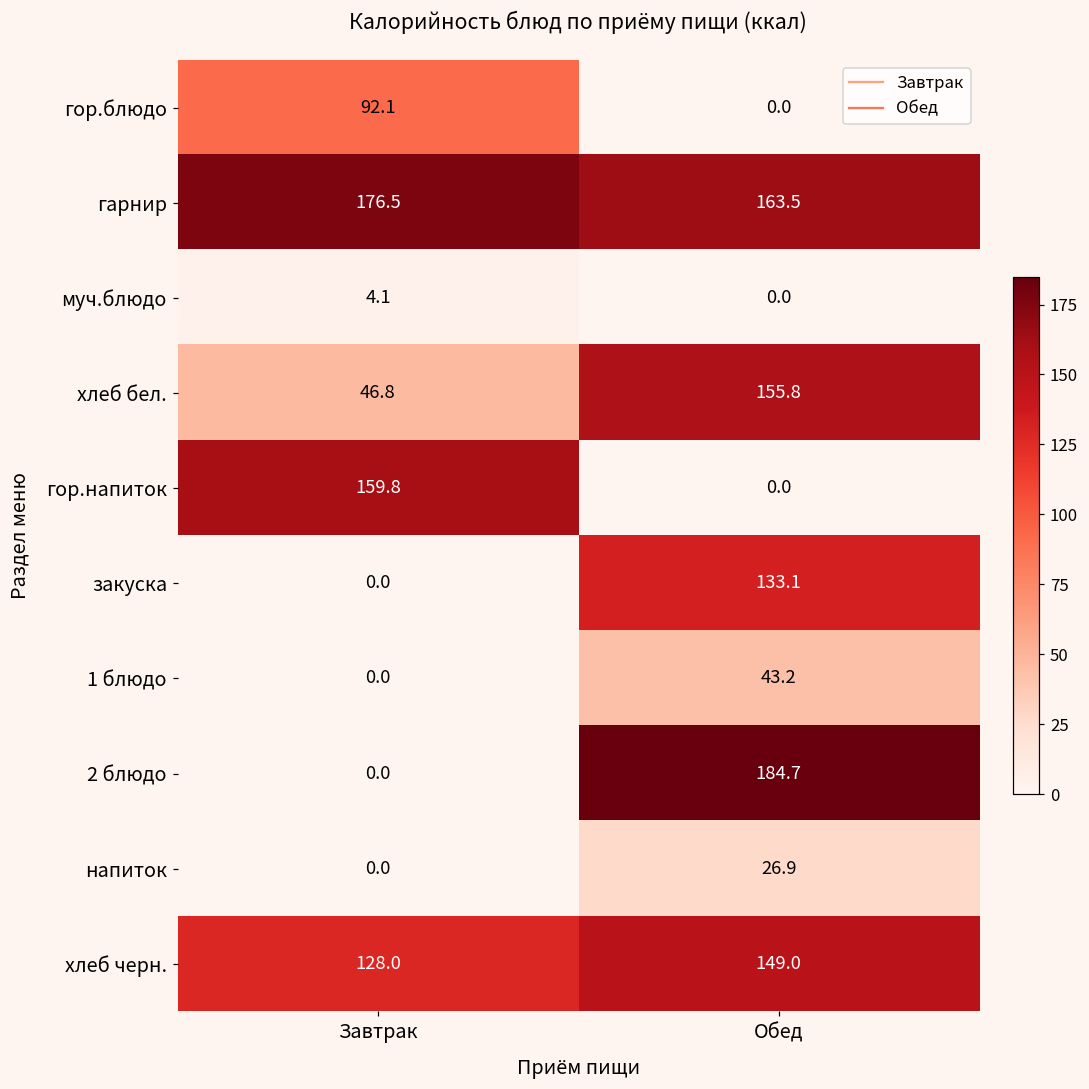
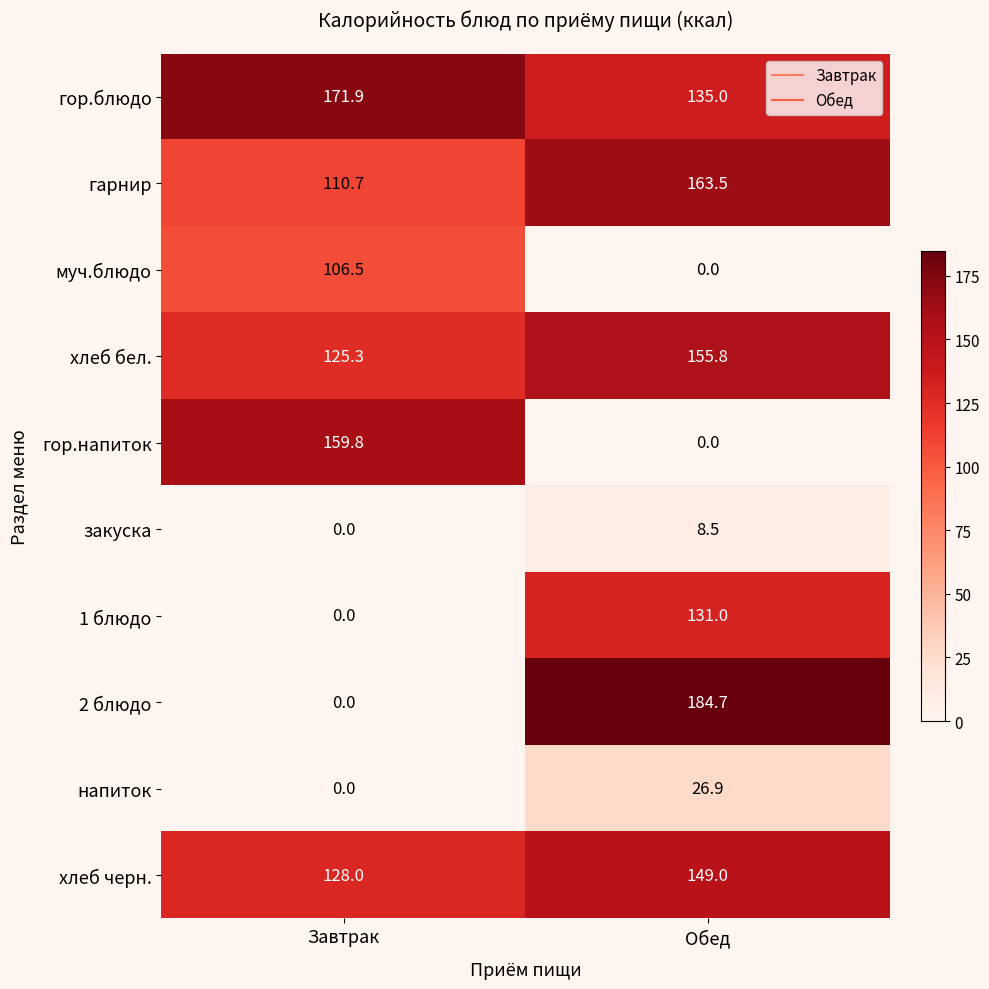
  {
    "гор.блюдо": {
-     "Завтрак": 92.1,
-     "Обед": 0.0
+     "Завтрак": 171.9,
+     "Обед": 135.0
    },
    "гарнир": {
-     "Завтрак": 176.5,
+     "Завтрак": 110.7,
      "Обед": 163.5
    },
    "муч.блюдо": {
-     "Завтрак": 4.1,
+     "Завтрак": 106.5,
      "Обед": 0.0
    },
    "хлеб бел.": {
-     "Завтрак": 46.8,
+     "Завтрак": 125.3,
      "Обед": 155.8
    },
    "гор.напиток": {
      "Завтрак": 159.8,
      "Обед": 0.0
    },
    "закуска": {
      "Завтрак": 0.0,
-     "Обед": 133.1
+     "Обед": 8.5
    },
    "1 блюдо": {
      "Завтрак": 0.0,
-     "Обед": 43.2
+     "Обед": 131.0
    },
    "2 блюдо": {
      "Завтрак": 0.0,
      "Обед": 184.7
    },
    "напиток": {
      "Завтрак": 0.0,
      "Обед": 26.9
    },
    "хлеб черн.": {
      "Завтрак": 128.0,
      "Обед": 149.0
    }
  }
